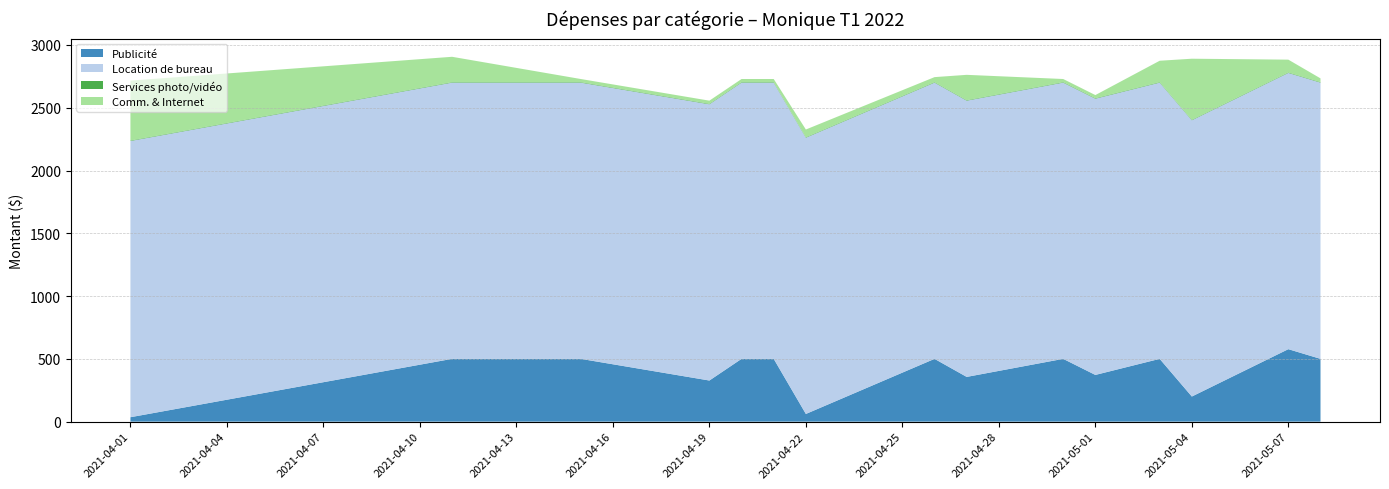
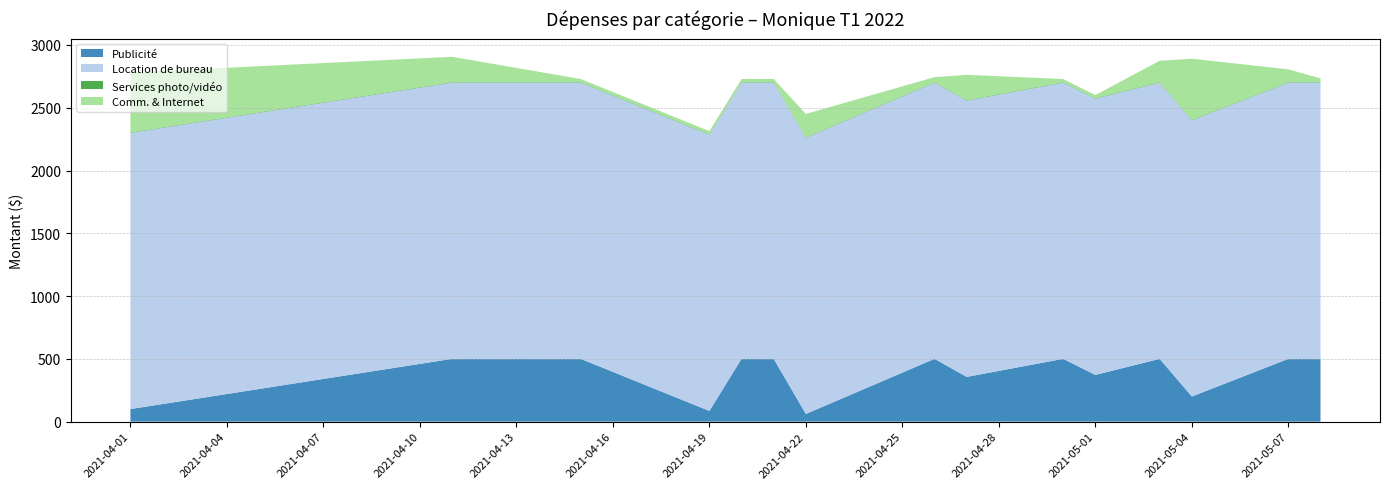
  {
    "Publicité": {
-     "2021-04-01": 40,
-     "2021-04-19": 330,
+     "2021-04-01": 100,
+     "2021-04-19": 90,
      "2021-04-22": 60,
      "2021-05-01": 370,
      "2021-05-04": 200,
-     "2021-05-07": 580
+     "2021-05-07": 500
    },
    "Comm. & Internet": {
      "2021-04-19": 30,
-     "2021-04-22": 60,
+     "2021-04-22": 190,
      "2021-05-01": 30,
      "2021-05-04": 490,
      "2021-05-07": 100
    }
  }
